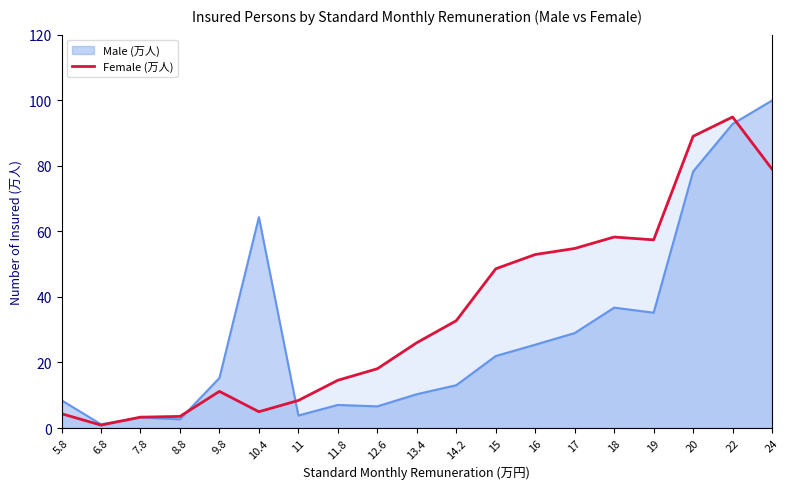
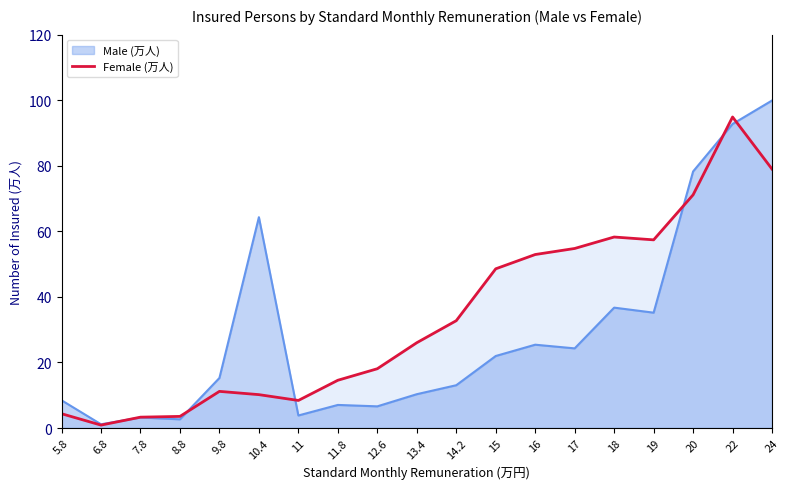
  {
    "Male (万人)": {
      "5.8": 8,
      "8.8": 3,
      "9.8": 15,
      "10.4": 64,
      "11": 4,
      "11.8": 7,
      "12.6": 7,
      "13.4": 10,
      "14.2": 13,
      "15": 22,
      "16": 25,
-     "17": 29,
+     "17": 24,
      "18": 37,
      "19": 35,
      "20": 78,
      "22": 93,
      "24": 100
    },
    "Female (万人)": {
      "5.8": 4,
      "8.8": 4,
      "9.8": 11,
-     "10.4": 5,
+     "10.4": 10,
      "11": 8,
      "11.8": 15,
      "12.6": 18,
      "13.4": 26,
      "14.2": 33,
      "15": 49,
      "16": 53,
      "17": 55,
      "18": 58,
      "19": 57,
-     "20": 89,
+     "20": 71,
      "22": 95,
      "24": 79
    }
  }
